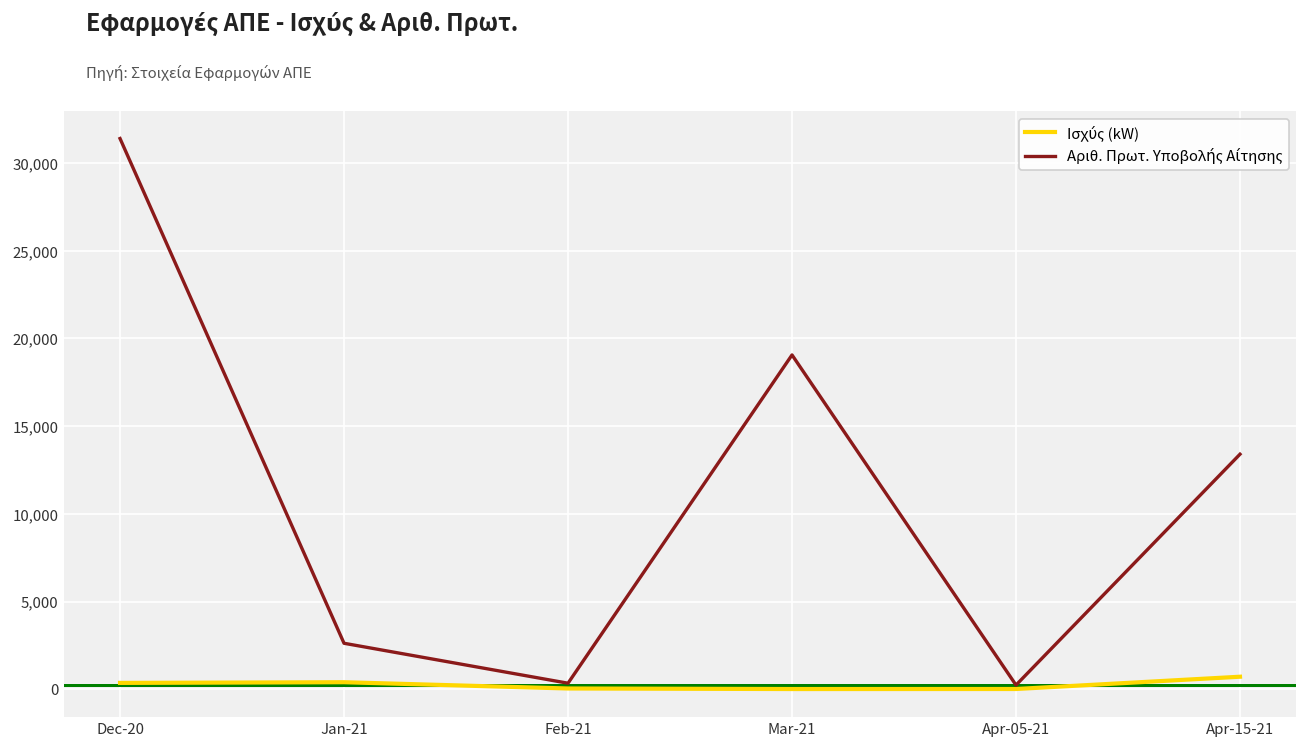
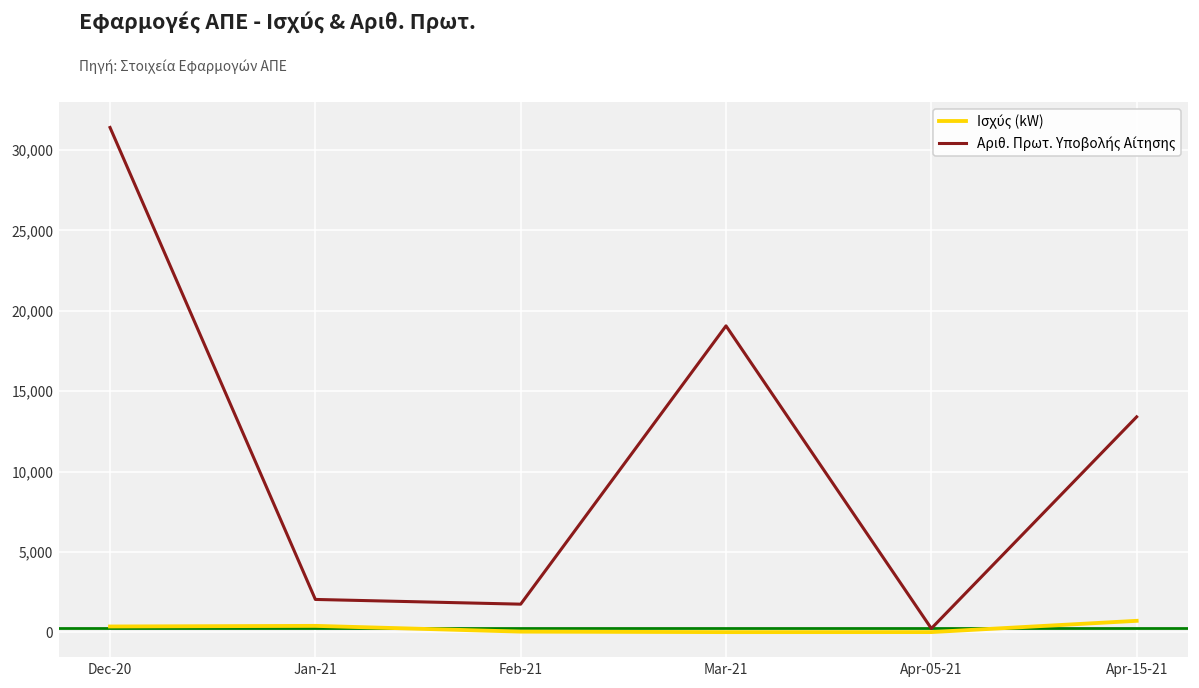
  {
    "Ισχύς (kW)": {
      "Dec-20": "400",
      "Jan-21": "400",
      "Feb-21": "0",
      "Mar-21": "0",
      "Apr-05-21": "0",
      "Apr-15-21": "700"
    },
    "Αριθ. Πρωτ. Υποβολής Αίτησης": {
      "Dec-20": "31,400",
-     "Jan-21": "2,600",
-     "Feb-21": "300",
+     "Jan-21": "2,000",
+     "Feb-21": "1,700",
      "Mar-21": "19,100",
      "Apr-05-21": "200",
      "Apr-15-21": "13,400"
    }
  }
